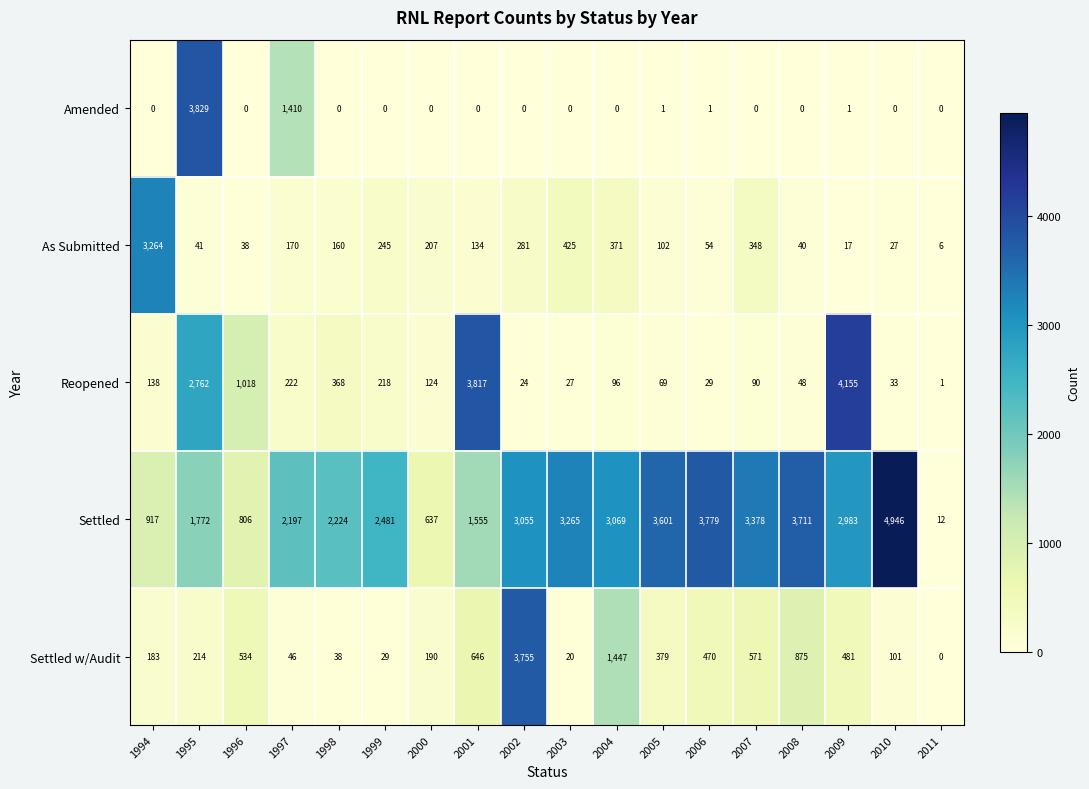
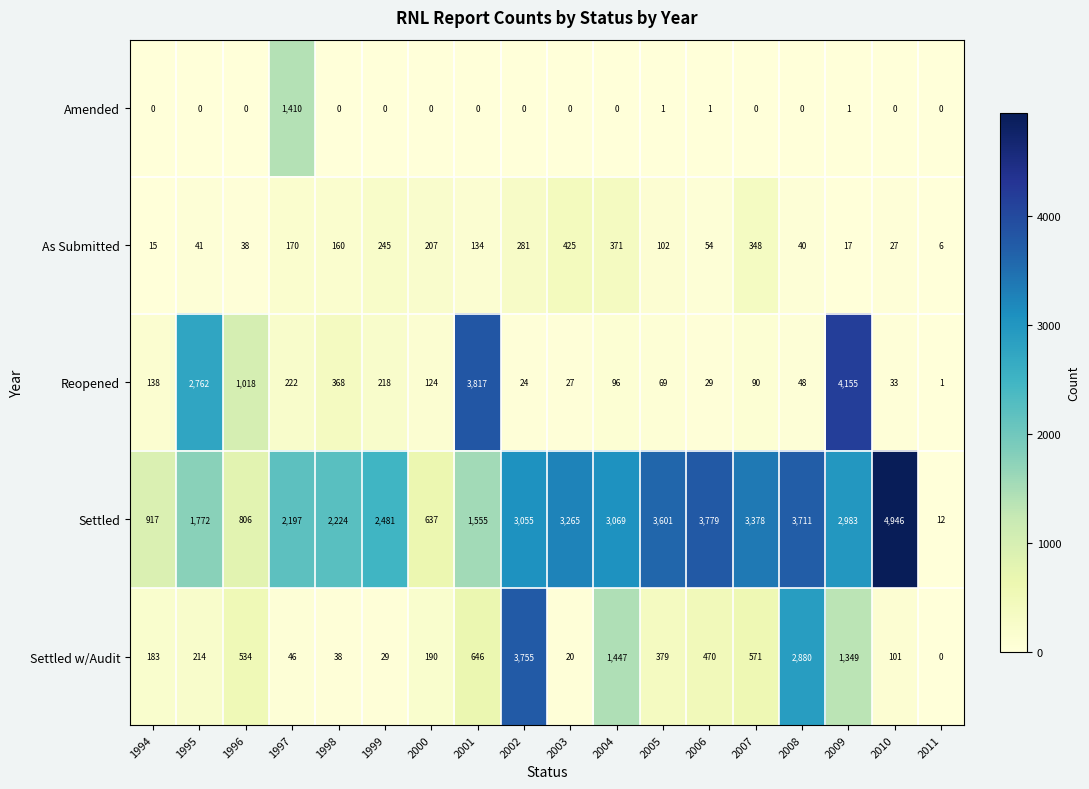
  {
    "Amended": {
      "1994": "0",
-     "1995": "3,829",
+     "1995": "0",
      "1996": "0",
      "1997": "1,410",
      "1998": "0",
      "1999": "0",
      "2000": "0",
      "2001": "0",
      "2002": "0",
      "2003": "0",
      "2004": "0",
      "2005": "1",
      "2006": "1",
      "2007": "0",
      "2008": "0",
      "2009": "1",
      "2010": "0",
      "2011": "0"
    },
    "As Submitted": {
-     "1994": "3,264",
+     "1994": "15",
      "1995": "41",
      "1996": "38",
      "1997": "170",
      "1998": "160",
      "1999": "245",
      "2000": "207",
      "2001": "134",
      "2002": "281",
      "2003": "425",
      "2004": "371",
      "2005": "102",
      "2006": "54",
      "2007": "348",
      "2008": "40",
      "2009": "17",
      "2010": "27",
      "2011": "6"
    },
    "Reopened": {
      "1994": "138",
      "1995": "2,762",
      "1996": "1,018",
      "1997": "222",
      "1998": "368",
      "1999": "218",
      "2000": "124",
      "2001": "3,817",
      "2002": "24",
      "2003": "27",
      "2004": "96",
      "2005": "69",
      "2006": "29",
      "2007": "90",
      "2008": "48",
      "2009": "4,155",
      "2010": "33",
      "2011": "1"
    },
    "Settled": {
      "1994": "917",
      "1995": "1,772",
      "1996": "806",
      "1997": "2,197",
      "1998": "2,224",
      "1999": "2,481",
      "2000": "637",
      "2001": "1,555",
      "2002": "3,055",
      "2003": "3,265",
      "2004": "3,069",
      "2005": "3,601",
      "2006": "3,779",
      "2007": "3,378",
      "2008": "3,711",
      "2009": "2,983",
      "2010": "4,946",
      "2011": "12"
    },
    "Settled w/Audit": {
      "1994": "183",
      "1995": "214",
      "1996": "534",
      "1997": "46",
      "1998": "38",
      "1999": "29",
      "2000": "190",
      "2001": "646",
      "2002": "3,755",
      "2003": "20",
      "2004": "1,447",
      "2005": "379",
      "2006": "470",
      "2007": "571",
-     "2008": "875",
-     "2009": "481",
+     "2008": "2,880",
+     "2009": "1,349",
      "2010": "101",
      "2011": "0"
    }
  }
